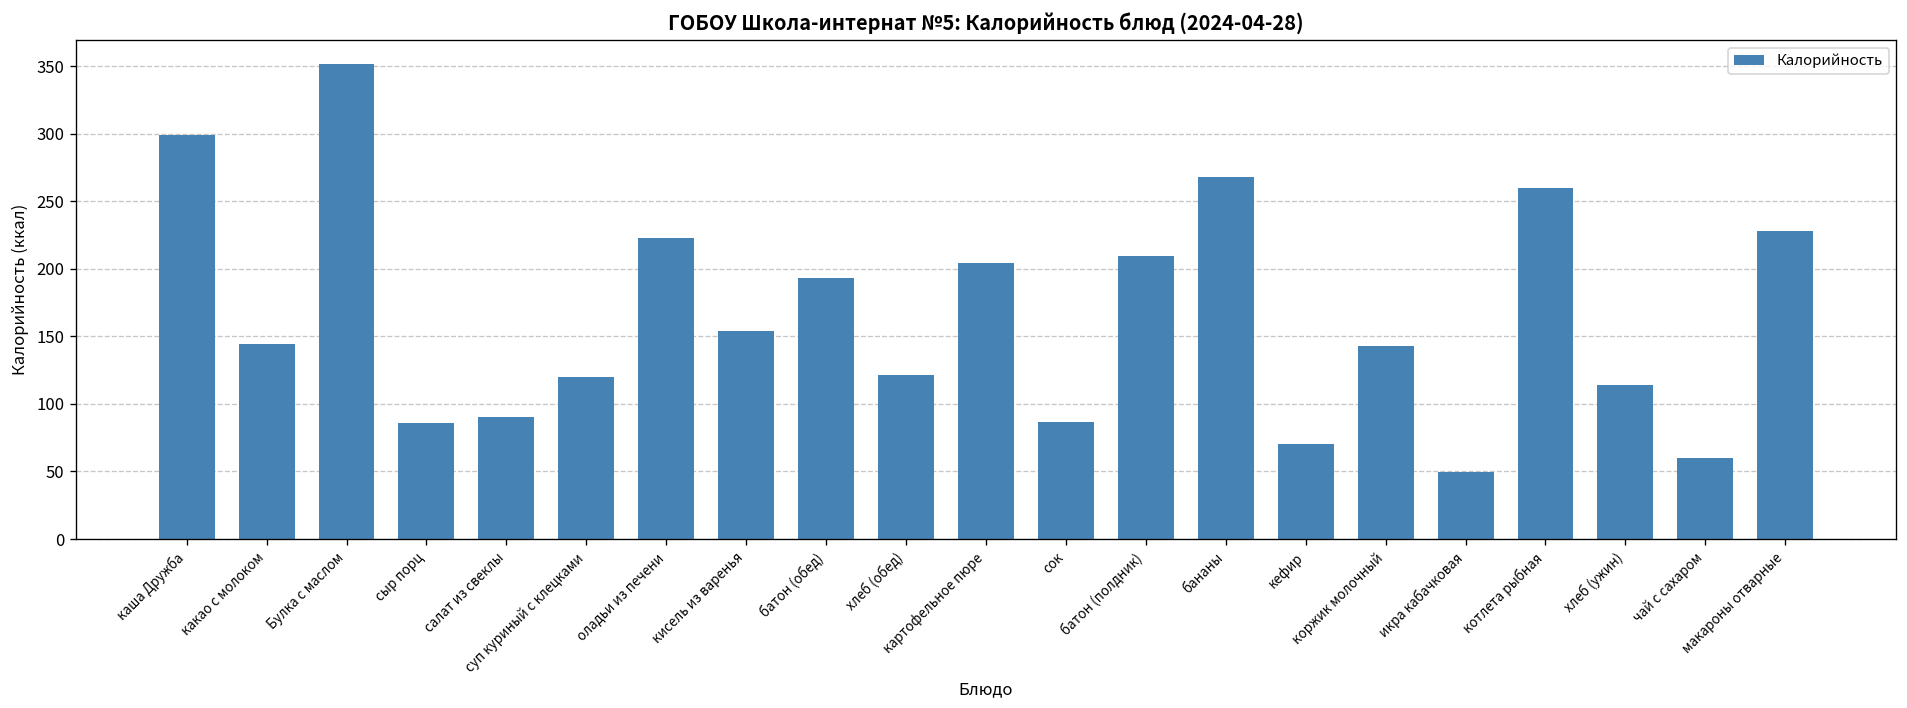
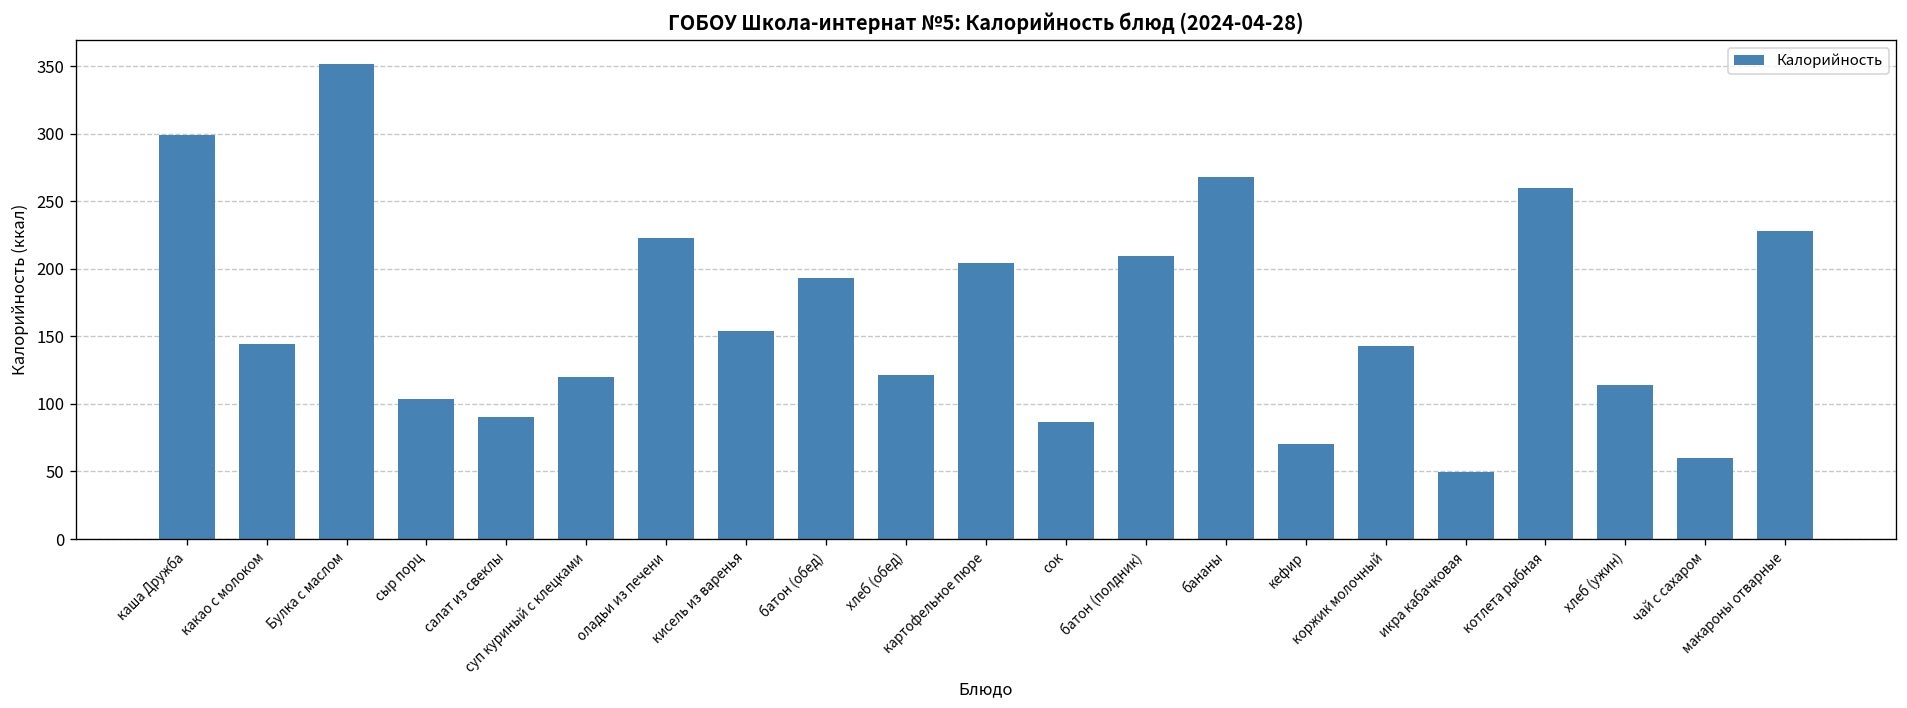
  {
    "каша Дружба": 299,
    "какао с молоком": 144,
    "Булка с маслом": 352,
-   "сыр порц": 86,
+   "сыр порц": 104,
    "салат из свеклы": 90,
    "суп куриный с клецками": 120,
    "оладьи из печени": 223,
    "кисель из варенья": 154,
    "батон (обед)": 193,
    "хлеб (обед)": 122,
    "картофельное пюре": 204,
    "сок": 87,
    "батон (полдник)": 210,
    "бананы": 268,
    "кефир": 70,
    "коржик молочный": 143,
    "икра кабачковая": 50,
    "котлета рыбная": 260,
    "хлеб (ужин)": 114,
    "чай с сахаром": 60,
    "макароны отварные": 228
  }
